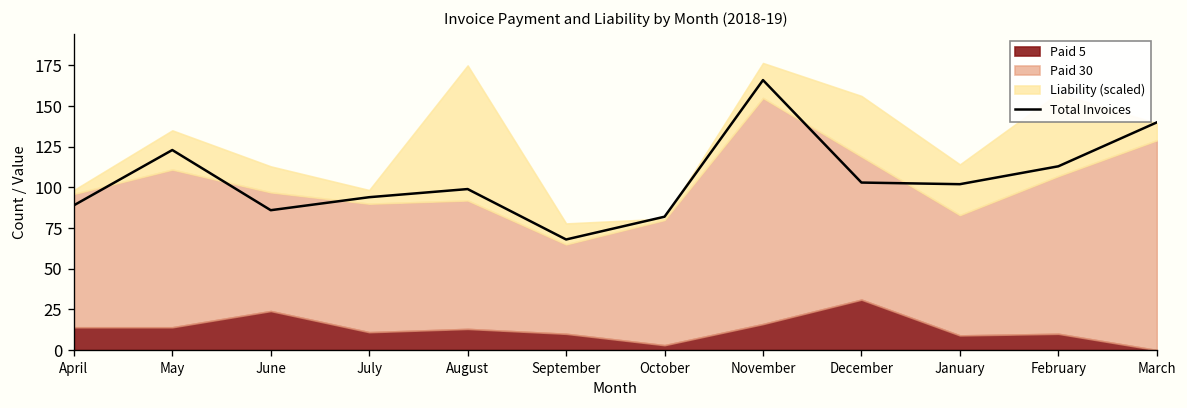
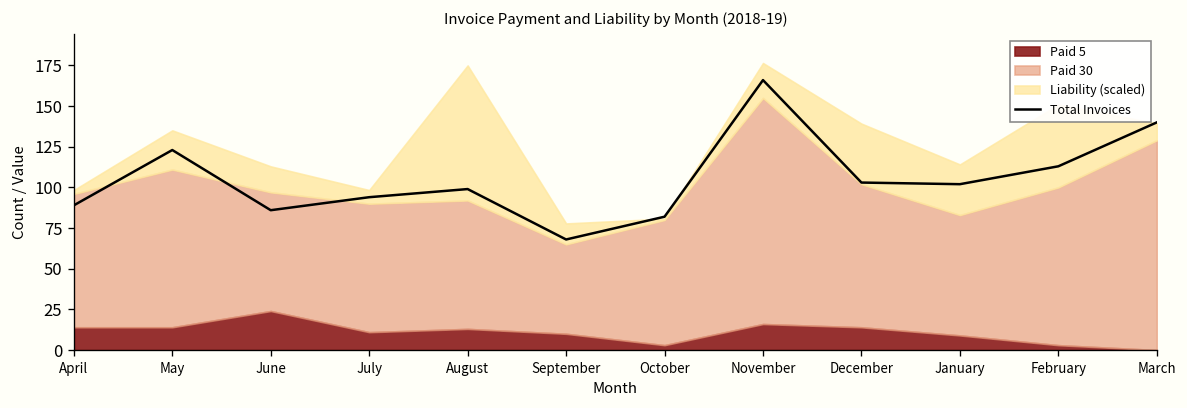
  {
    "Total Invoices": {
      "April": 89,
      "May": 123,
      "June": 86,
      "July": 94,
      "August": 99,
      "September": 68,
      "November": 166,
      "January": 102,
      "February": 113
    },
    "Paid 5": {
      "April": 14,
      "May": 14,
      "June": 24,
      "July": 11,
      "August": 13,
      "September": 10,
      "October": 3,
      "November": 16,
-     "December": 31,
+     "December": 14,
      "January": 9,
-     "February": 10,
+     "February": 3,
      "March": 0
    },
    "Paid 30": {
      "April": 82,
      "May": 97,
      "June": 73,
      "July": 79,
      "August": 79,
      "September": 55,
      "November": 139,
      "January": 74,
      "February": 97,
      "March": 129
    },
    "Liability (scaled)": {
      "April": 2,
      "May": 24,
      "June": 16,
      "July": 8,
      "August": 83,
      "September": 13,
      "November": 22,
      "December": 37,
      "January": 31
    }
  }
